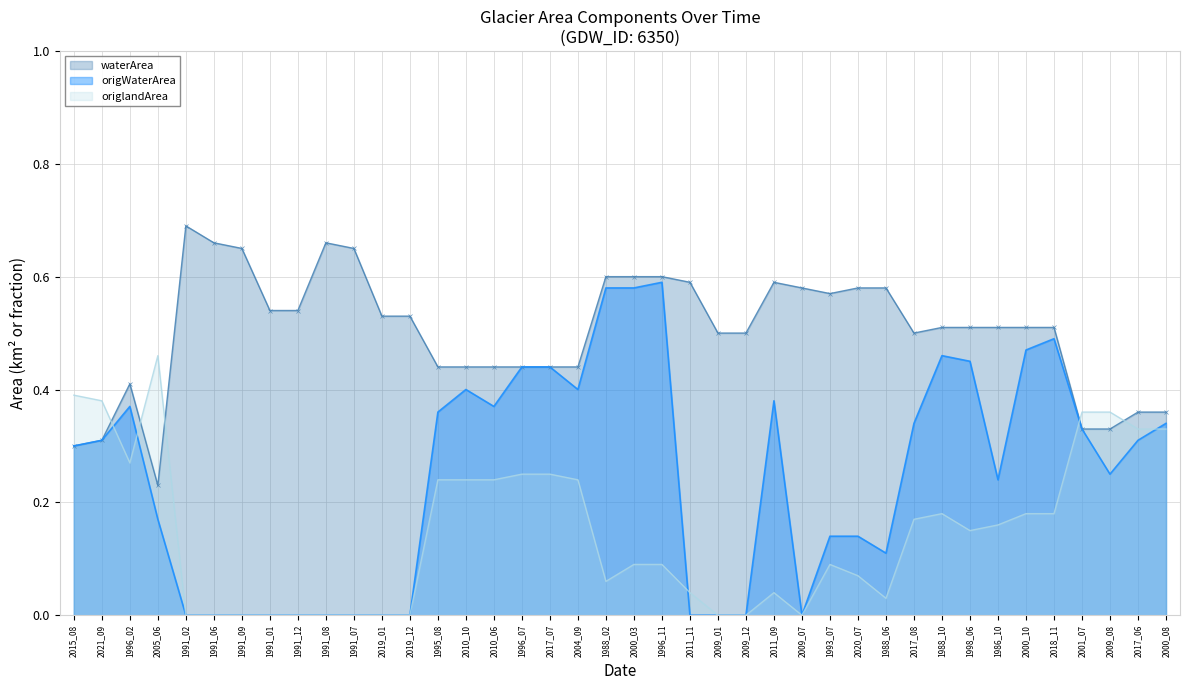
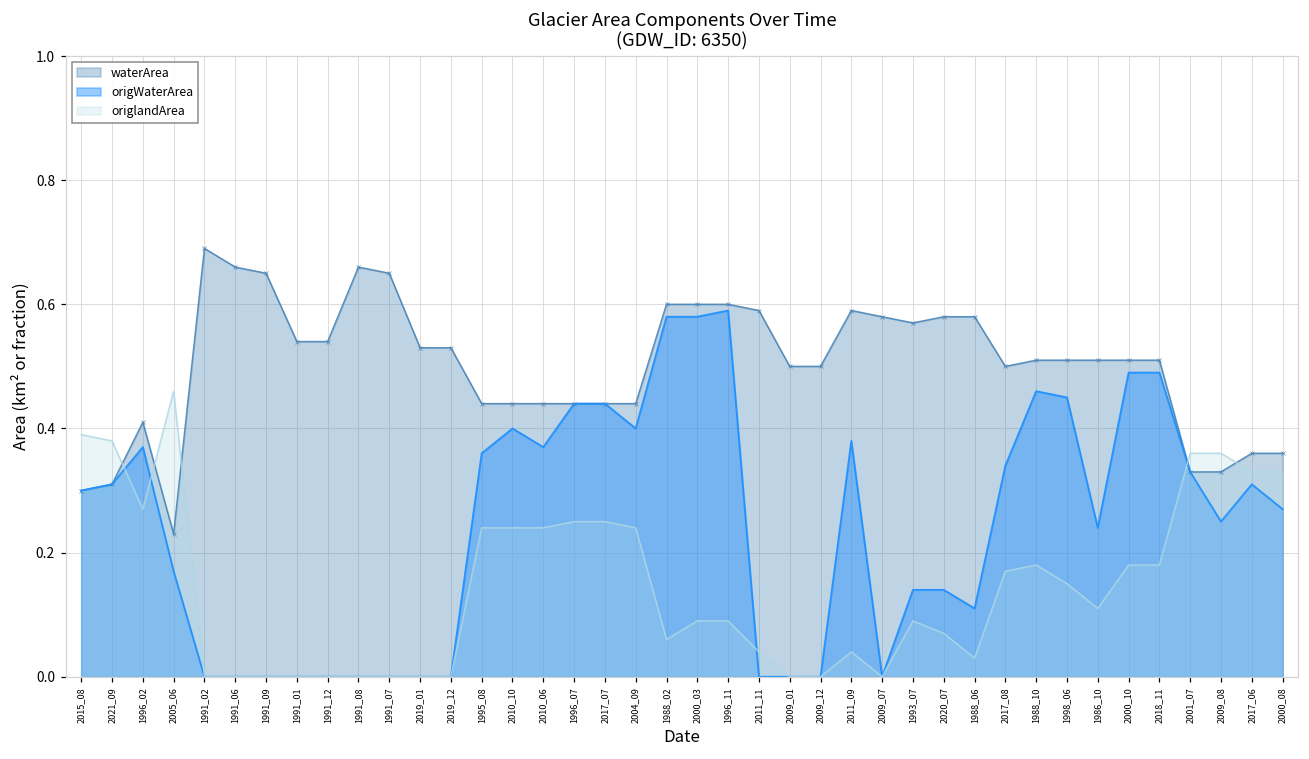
  {
    "waterArea": {
      "1996_02": 0.41,
      "2005_06": 0.23,
      "1991_02": 0.69,
      "1991_06": 0.66,
      "1991_09": 0.65,
      "1991_01": 0.54,
      "1991_12": 0.54,
      "1991_08": 0.66,
      "1991_07": 0.65,
      "2019_01": 0.53,
      "2019_12": 0.53,
      "1995_08": 0.44,
      "2010_10": 0.44,
      "2010_06": 0.44,
      "2004_09": 0.44,
      "1988_02": 0.60,
      "2000_03": 0.60,
      "1996_11": 0.60,
      "2011_11": 0.59,
      "2009_01": 0.50,
      "2009_12": 0.50,
      "2011_09": 0.59,
      "2009_07": 0.58,
      "1993_07": 0.57,
      "2020_07": 0.58,
      "1988_06": 0.58,
      "2017_08": 0.50,
      "1988_10": 0.51,
      "1998_06": 0.51,
      "1986_10": 0.51,
      "2000_10": 0.51,
      "2018_11": 0.51,
      "2009_08": 0.33,
      "2017_06": 0.36,
      "2000_08": 0.36
    },
    "origWaterArea": {
      "1996_02": 0.37,
      "2005_06": 0.17,
      "1995_08": 0.36,
      "2010_10": 0.40,
      "2010_06": 0.37,
      "2004_09": 0.40,
      "1988_02": 0.58,
      "2000_03": 0.58,
      "1996_11": 0.59,
      "2011_11": 0.00,
      "2011_09": 0.38,
      "1993_07": 0.14,
      "2020_07": 0.14,
      "1988_06": 0.11,
      "2017_08": 0.34,
      "1988_10": 0.46,
      "1998_06": 0.45,
      "1986_10": 0.24,
-     "2000_10": 0.47,
+     "2000_10": 0.49,
      "2018_11": 0.49,
      "2009_08": 0.25,
      "2017_06": 0.31,
-     "2000_08": 0.34
+     "2000_08": 0.27
    },
    "origlandArea": {
      "2015_08": 0.39,
      "2021_09": 0.38,
      "1996_02": 0.27,
      "2005_06": 0.46,
      "1995_08": 0.24,
      "2010_10": 0.24,
      "2010_06": 0.24,
      "1996_07": 0.25,
      "2017_07": 0.25,
      "2004_09": 0.24,
      "1988_02": 0.06,
      "2000_03": 0.09,
      "1996_11": 0.09,
      "2011_11": 0.04,
      "2011_09": 0.04,
      "1993_07": 0.09,
      "2020_07": 0.07,
      "1988_06": 0.03,
      "2017_08": 0.17,
      "1988_10": 0.18,
      "1998_06": 0.15,
-     "1986_10": 0.16,
+     "1986_10": 0.11,
      "2000_10": 0.18,
      "2018_11": 0.18,
      "2001_07": 0.36,
      "2009_08": 0.36,
      "2017_06": 0.33,
      "2000_08": 0.33
    }
  }
